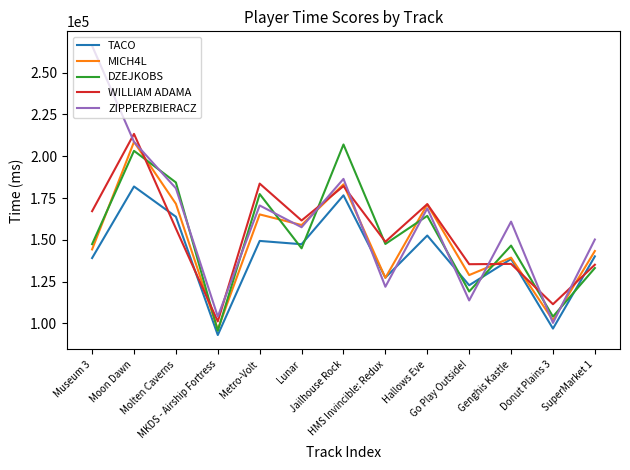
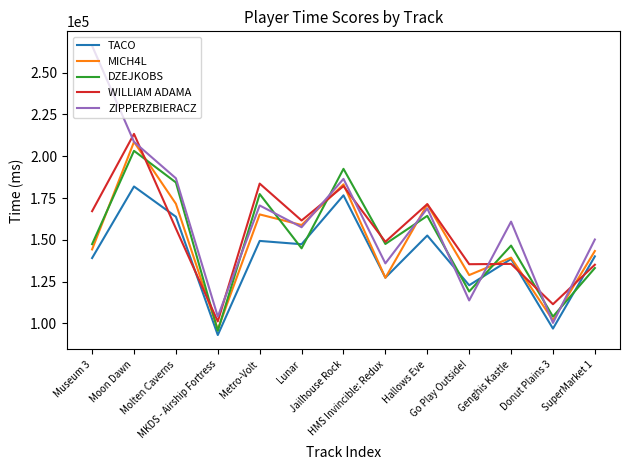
  {
    "TACO": {
      "Museum 3": 139000,
      "Moon Dawn": 182000,
      "Molten Caverns": 164000,
      "MKDS - Airship Fortress": 93000,
      "Metro-Volt": 149000,
      "Lunar": 147000,
      "Jailhouse Rock": 177000,
      "Hallows Eve": 153000,
      "Go Play Outside!": 123000,
      "Donut Plains 3": 97000,
      "SuperMarket 1": 140000
    },
    "MICH4L": {
      "Museum 3": 144000,
      "Molten Caverns": 172000,
      "Metro-Volt": 165000,
      "Go Play Outside!": 129000,
      "Donut Plains 3": 102000,
      "SuperMarket 1": 143000
    },
    "DZEJKOBS": {
      "Museum 3": 147000,
      "Moon Dawn": 203000,
      "Molten Caverns": 184000,
      "Metro-Volt": 177000,
      "Lunar": 145000,
-     "Jailhouse Rock": 207000,
+     "Jailhouse Rock": 192000,
      "Hallows Eve": 164000,
      "Go Play Outside!": 119000,
      "Genghis Kastle": 147000,
      "Donut Plains 3": 104000,
      "SuperMarket 1": 133000
    },
    "WILLIAM ADAMA": {
      "Museum 3": 167000,
      "Moon Dawn": 213000,
      "Molten Caverns": 157000,
      "MKDS - Airship Fortress": 101000,
      "Metro-Volt": 184000,
      "Lunar": 162000,
      "Go Play Outside!": 135000,
      "Genghis Kastle": 136000,
      "Donut Plains 3": 112000,
      "SuperMarket 1": 135000
    },
    "ZIPPERZBIERACZ": {
-     "Molten Caverns": 181000,
+     "Molten Caverns": 187000,
      "MKDS - Airship Fortress": 104000,
      "Metro-Volt": 171000,
      "Jailhouse Rock": 186000,
-     "HMS Invincible: Redux": 122000,
+     "HMS Invincible: Redux": 136000,
      "Hallows Eve": 169000,
      "Go Play Outside!": 114000,
      "Genghis Kastle": 161000,
      "Donut Plains 3": 100000,
      "SuperMarket 1": 150000
    }
  }
